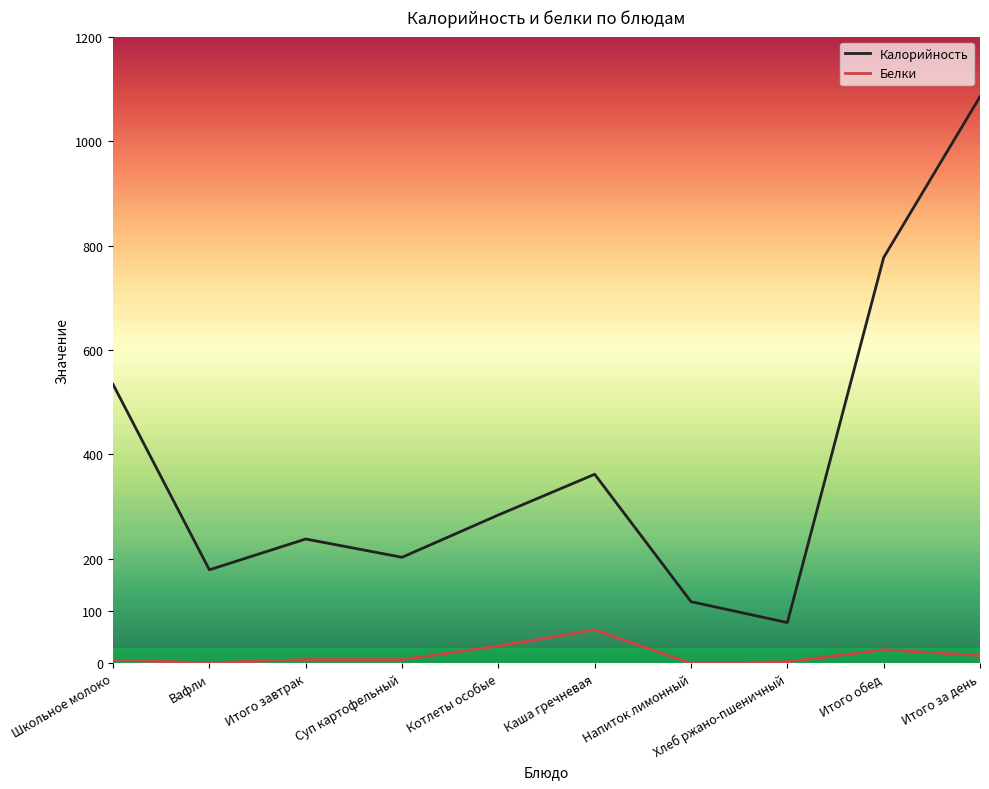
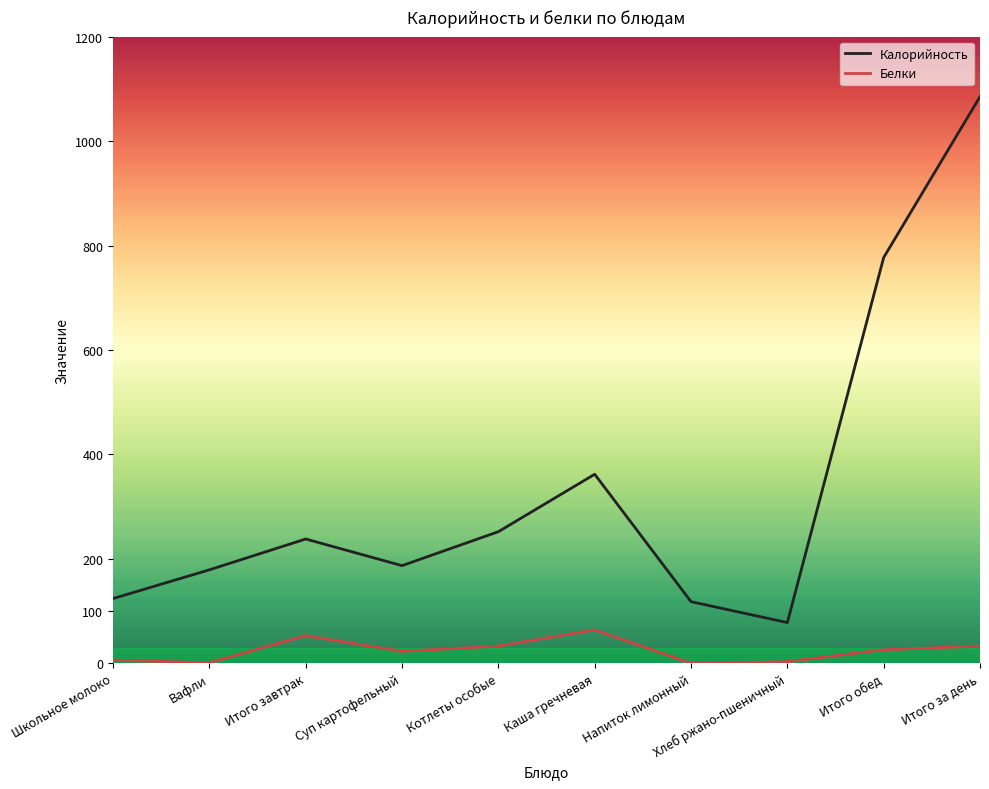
  {
    "Калорийность": {
-     "Школьное молоко": 530,
+     "Школьное молоко": 120,
      "Вафли": 180,
      "Итого завтрак": 240,
-     "Суп картофельный": 200,
-     "Котлеты особые": 280,
+     "Суп картофельный": 190,
+     "Котлеты особые": 250,
      "Каша гречневая": 360,
      "Напиток лимонный": 120,
      "Хлеб ржано-пшеничный": 80,
      "Итого обед": 780,
      "Итого за день": 1090
    },
    "Белки": {
      "Школьное молоко": 10,
      "Вафли": 0,
-     "Итого завтрак": 10,
-     "Суп картофельный": 10,
+     "Итого завтрак": 50,
+     "Суп картофельный": 20,
      "Котлеты особые": 30,
      "Каша гречневая": 60,
      "Напиток лимонный": 0,
      "Хлеб ржано-пшеничный": 0,
      "Итого обед": 30,
-     "Итого за день": 20
+     "Итого за день": 30
    }
  }
